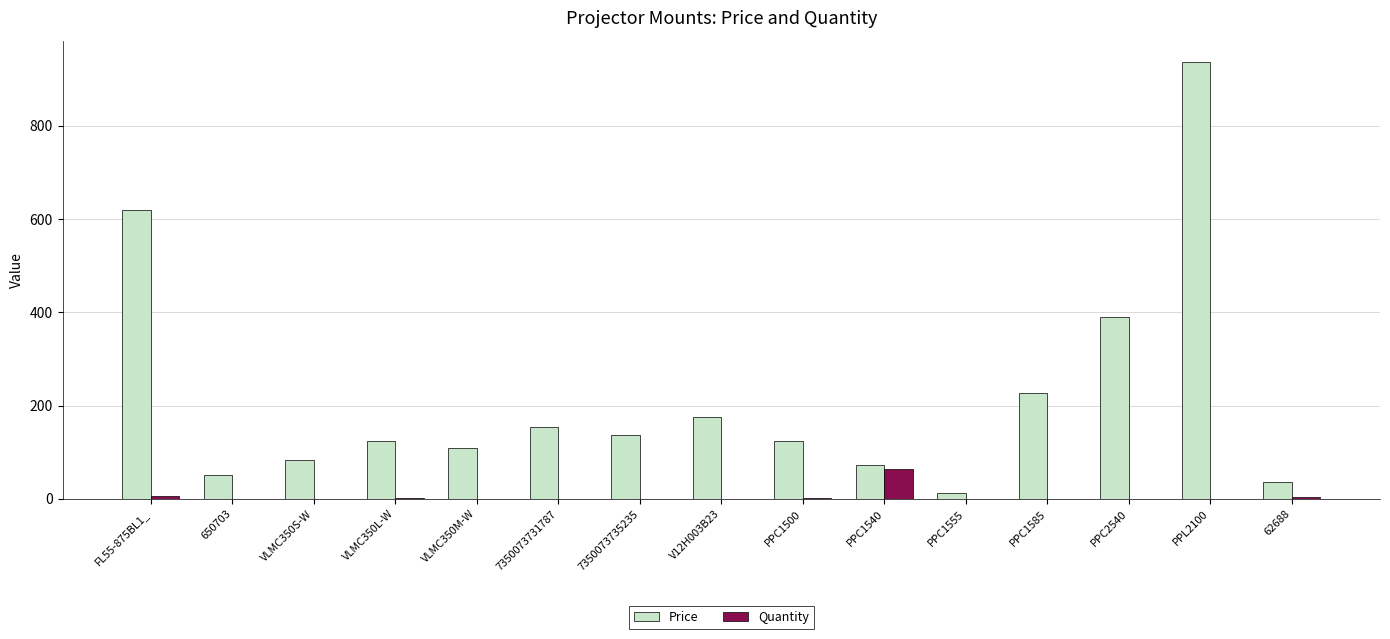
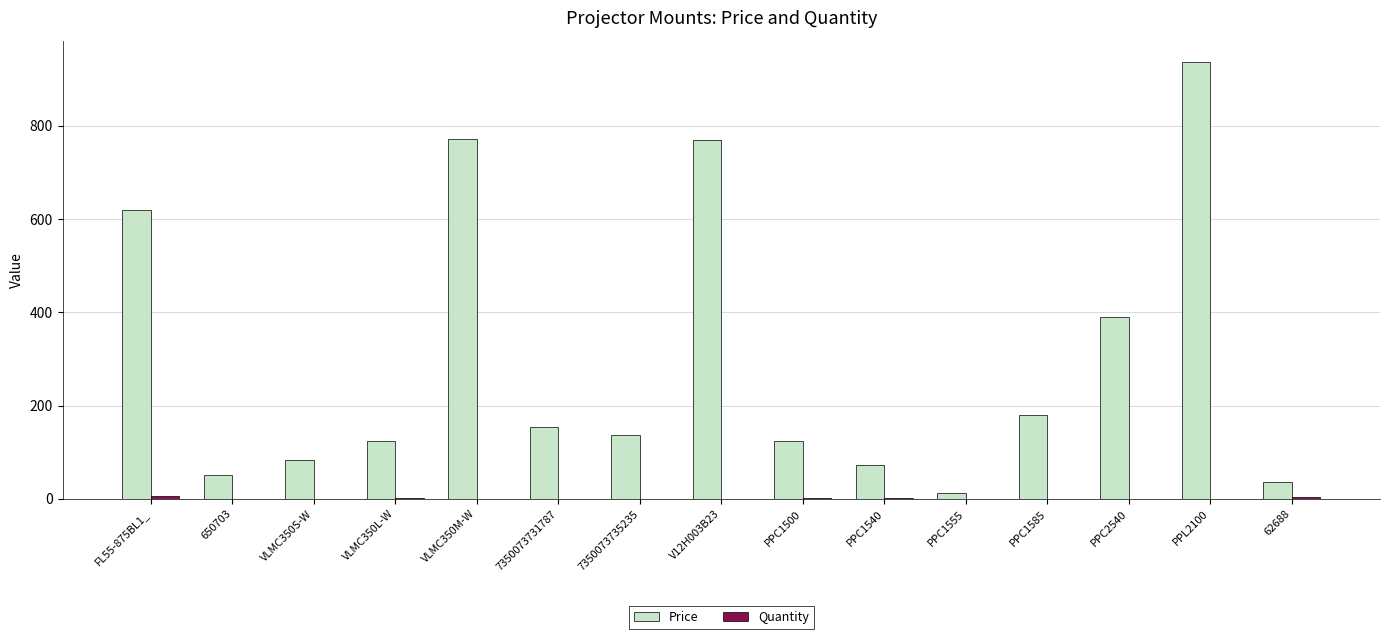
  {
    "Price": {
      "FL55-875BL1_": 620,
      "650703": 50,
      "VLMC350S-W": 80,
      "VLMC350L-W": 120,
-     "VLMC350M-W": 110,
+     "VLMC350M-W": 770,
      "7350073731787": 150,
      "7350073735235": 140,
-     "V12H003B23": 180,
+     "V12H003B23": 770,
      "PPC1500": 120,
      "PPC1540": 70,
      "PPC1555": 10,
-     "PPC1585": 230,
+     "PPC1585": 180,
      "PPC2540": 390,
      "PPL2100": 940,
      "62688": 40
    },
    "Quantity": {
      "FL55-875BL1_": 10,
      "650703": 0,
      "VLMC350S-W": 0,
      "VLMC350M-W": 0,
      "7350073731787": 0,
      "7350073735235": 0,
      "V12H003B23": 0,
-     "PPC1540": 60,
+     "PPC1540": 0,
      "PPC1555": 0,
      "PPC1585": 0,
      "PPC2540": 0,
      "PPL2100": 0
    }
  }
